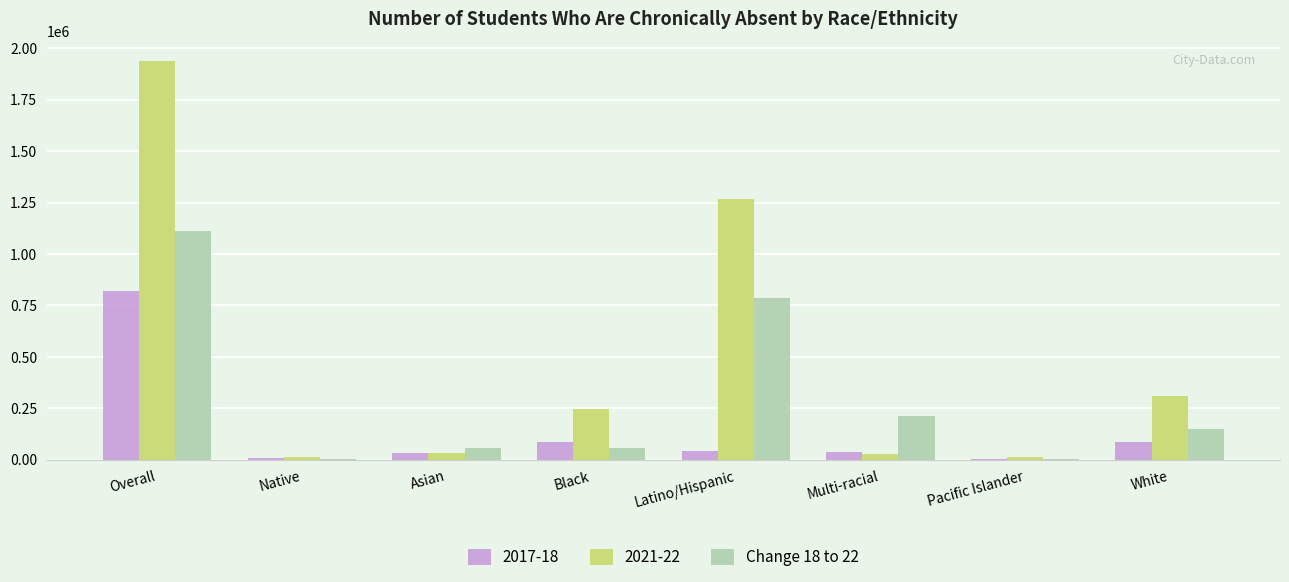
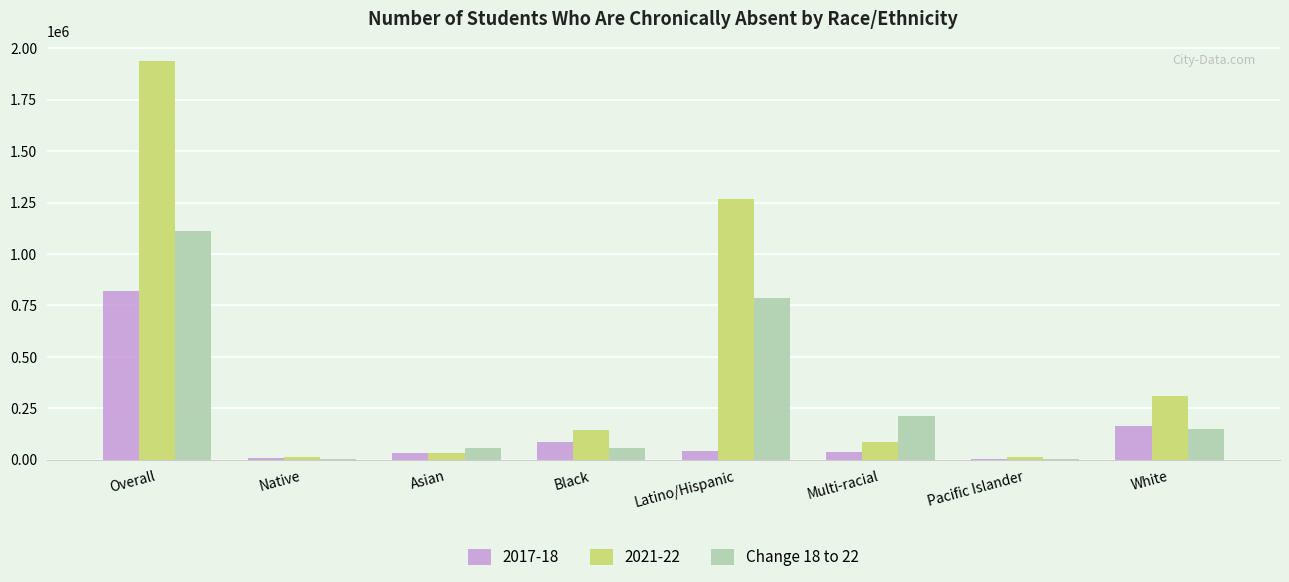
  {
    "2017-18": {
      "Overall": 820000,
      "Asian": 30000,
      "Black": 90000,
      "Latino/Hispanic": 40000,
      "Multi-racial": 40000,
-     "White": 90000
+     "White": 160000
    },
    "2021-22": {
      "Overall": 1940000,
      "Native": 10000,
      "Asian": 30000,
-     "Black": 250000,
+     "Black": 150000,
      "Latino/Hispanic": 1270000,
-     "Multi-racial": 30000,
+     "Multi-racial": 90000,
      "White": 310000
    },
    "Change 18 to 22": {
      "Overall": 1110000,
      "Asian": 60000,
      "Black": 60000,
      "Latino/Hispanic": 790000,
      "Multi-racial": 210000,
      "White": 150000
    }
  }
